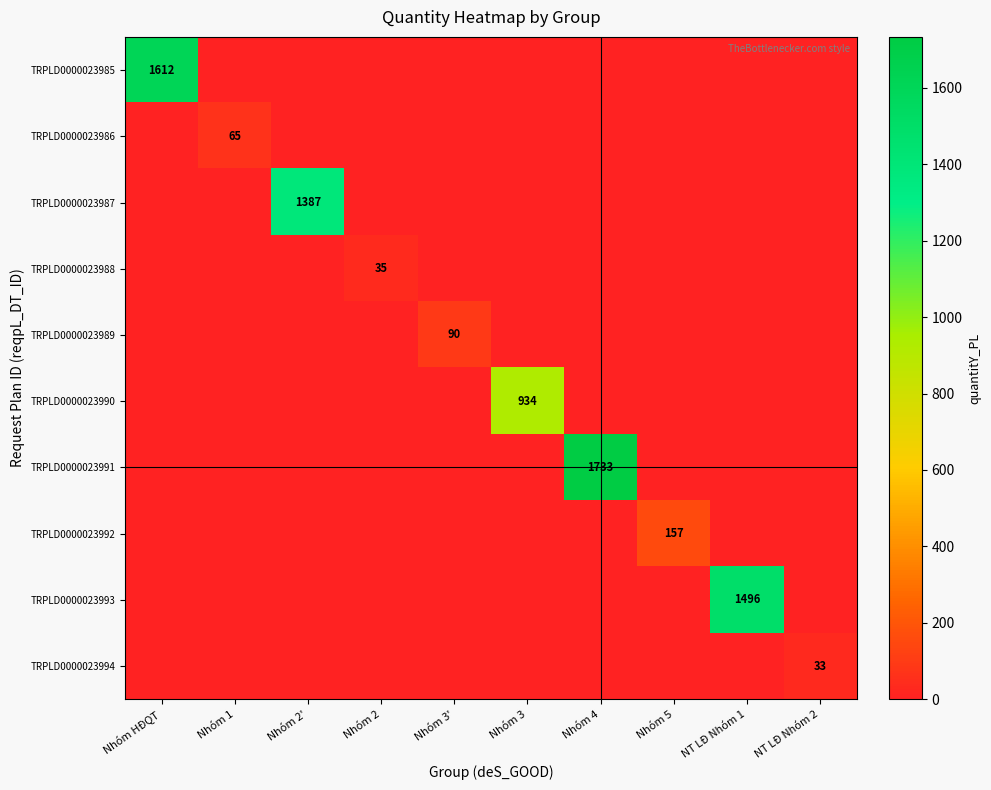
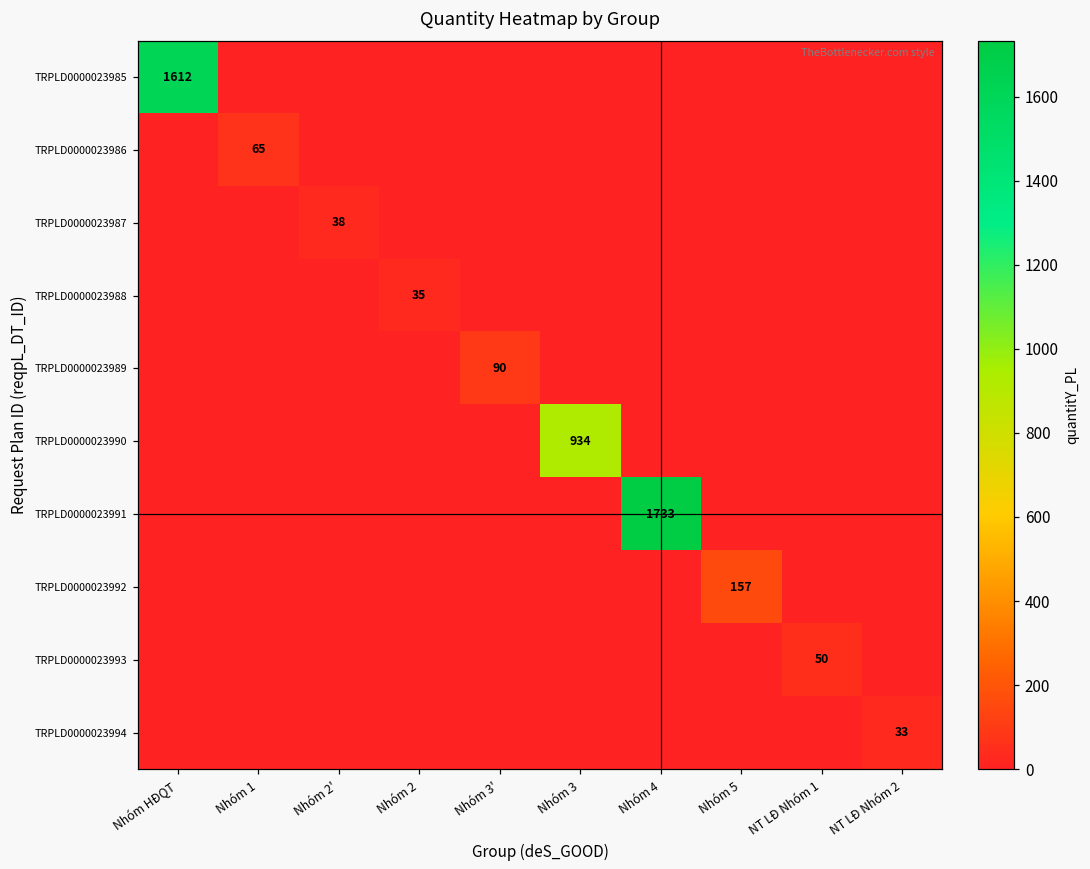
  {
    "TRPLD0000023985": {
      "Nhóm HĐQT": 1612
    },
    "TRPLD0000023986": {
      "Nhóm 1": 65
    },
    "TRPLD0000023987": {
-     "Nhóm 2'": 1387
+     "Nhóm 2'": 38
    },
    "TRPLD0000023988": {
      "Nhóm 2": 35
    },
    "TRPLD0000023989": {
      "Nhóm 3'": 90
    },
    "TRPLD0000023990": {
      "Nhóm 3": 934
    },
    "TRPLD0000023991": {
      "Nhóm 4": 1733
    },
    "TRPLD0000023992": {
      "Nhóm 5": 157
    },
    "TRPLD0000023993": {
-     "NT LĐ Nhóm 1": 1496
+     "NT LĐ Nhóm 1": 50
    },
    "TRPLD0000023994": {
      "NT LĐ Nhóm 2": 33
    }
  }
